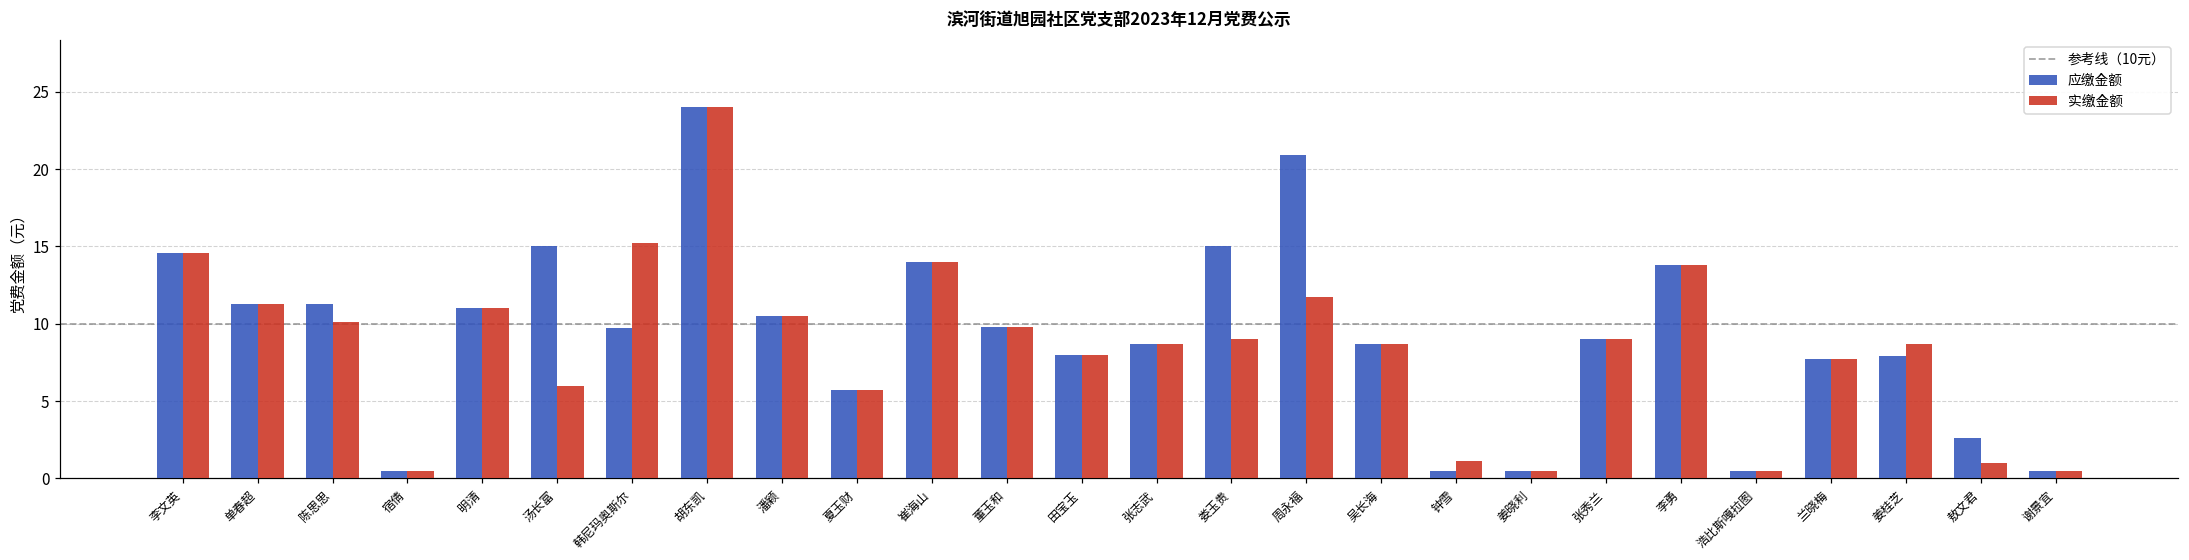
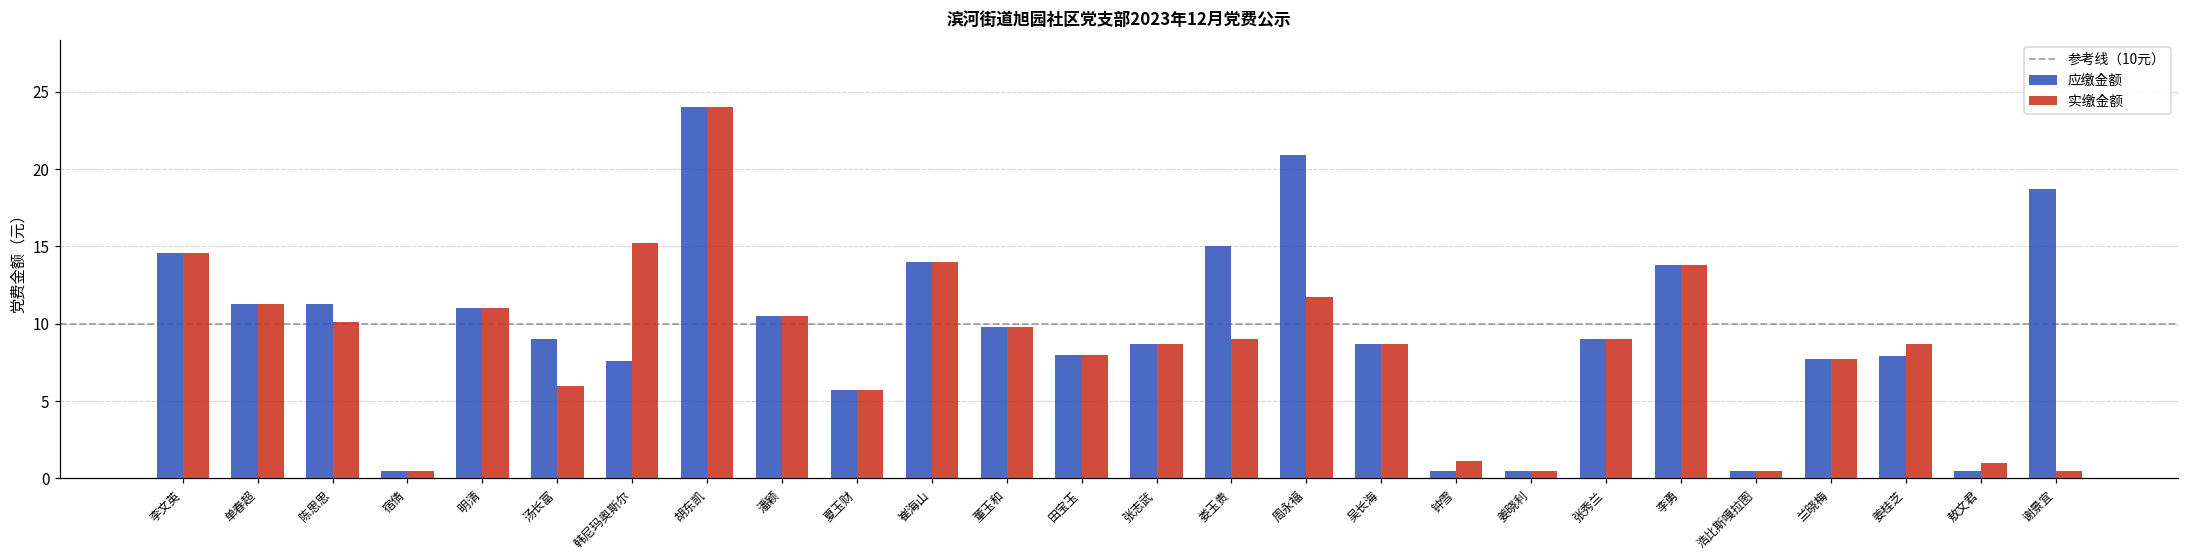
  {
    "应缴金额": {
      "李文英": 14.6,
      "单春超": 11.3,
      "陈思思": 11.3,
      "宿倩": 0.5,
      "明清": 11.0,
-     "汤长富": 15,
-     "韩尼玛奥斯尔": 9.7,
+     "汤长富": 9,
+     "韩尼玛奥斯尔": 7.6,
      "胡东凯": 24.0,
      "潘颖": 10.5,
      "夏玉财": 5.7,
      "崔海山": 14.0,
      "董玉和": 9.8,
      "田宝玉": 8.0,
      "张志武": 8.7,
      "娄玉贵": 15.0,
      "周永福": 20.9,
      "吴长海": 8.7,
      "钟雪": 0.5,
      "姜晓利": 0.5,
      "张秀兰": 9.0,
      "李勇": 13.8,
      "浩比斯嘎拉图": 0.5,
      "兰晓梅": 7.7,
      "姜桂芝": 7.9,
-     "敖文君": 2.6,
-     "谢景宜": 0.5
+     "敖文君": 0.5,
+     "谢景宜": 18.7
    },
    "实缴金额": {
      "李文英": 14.6,
      "单春超": 11.3,
      "陈思思": 10.1,
      "宿倩": 0.5,
      "明清": 11.0,
      "汤长富": 6.0,
      "韩尼玛奥斯尔": 15.2,
      "胡东凯": 24.0,
      "潘颖": 10.5,
      "夏玉财": 5.7,
      "崔海山": 14.0,
      "董玉和": 9.8,
      "田宝玉": 8.0,
      "张志武": 8.7,
      "娄玉贵": 9.0,
      "周永福": 11.7,
      "吴长海": 8.7,
      "钟雪": 1.1,
      "姜晓利": 0.5,
      "张秀兰": 9.0,
      "李勇": 13.8,
      "浩比斯嘎拉图": 0.5,
      "兰晓梅": 7.7,
      "姜桂芝": 8.7,
      "敖文君": 1.0,
      "谢景宜": 0.5
    }
  }
